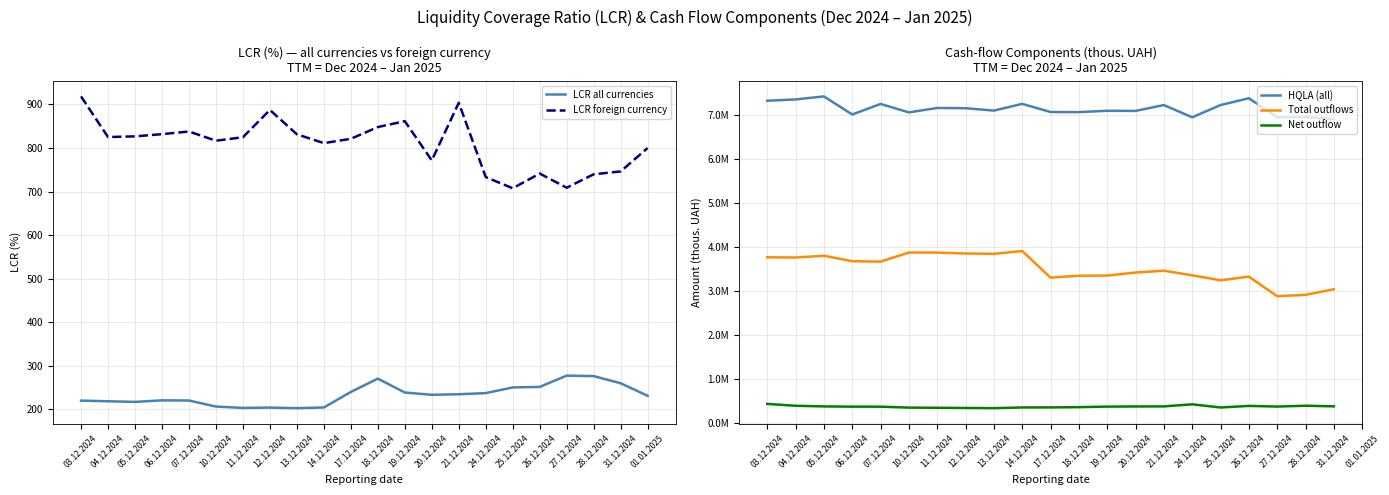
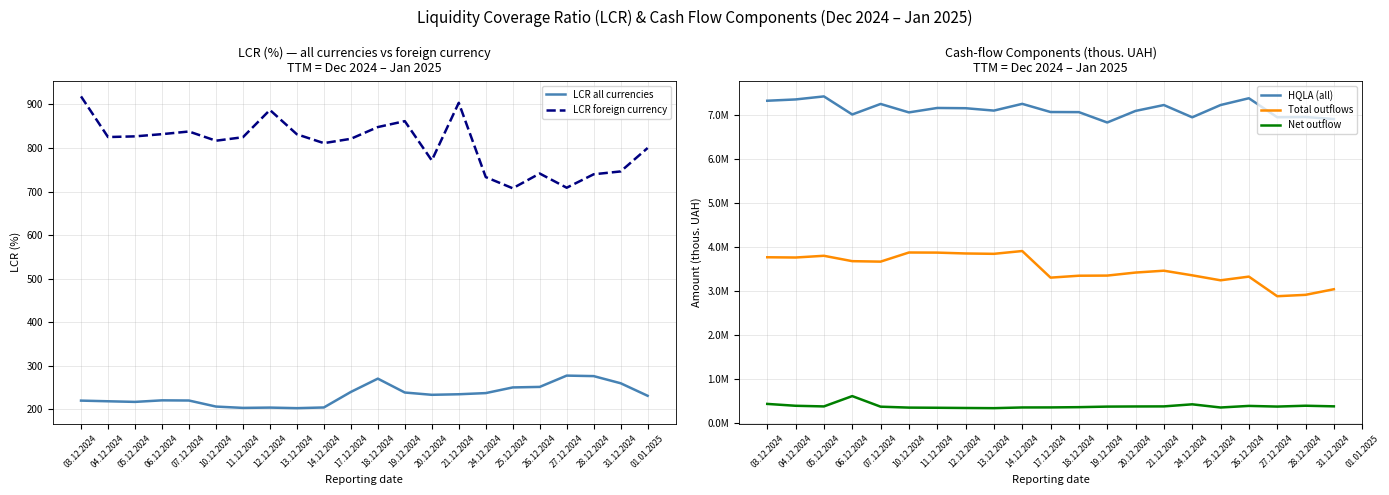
  {
    "LCR (%) — all currencies vs foreign currency TTM = Dec 2024 – Jan 2025": {
      "LCR all currencies": {
        "03.12.2024": 220,
        "04.12.2024": 220,
        "05.12.2024": 220,
        "06.12.2024": 220,
        "07.12.2024": 220,
        "10.12.2024": 210,
        "11.12.2024": 200,
        "12.12.2024": 200,
        "13.12.2024": 200,
        "14.12.2024": 200,
        "17.12.2024": 240,
        "18.12.2024": 270,
        "19.12.2024": 240,
        "20.12.2024": 230,
        "21.12.2024": 230,
        "24.12.2024": 240,
        "25.12.2024": 250,
        "26.12.2024": 250,
        "27.12.2024": 280,
        "28.12.2024": 280,
        "31.12.2024": 260,
        "01.01.2025": 230
      },
      "LCR foreign currency": {
        "03.12.2024": 920,
        "04.12.2024": 830,
        "05.12.2024": 830,
        "06.12.2024": 830,
        "07.12.2024": 840,
        "10.12.2024": 820,
        "11.12.2024": 820,
        "12.12.2024": 890,
        "13.12.2024": 830,
        "14.12.2024": 810,
        "17.12.2024": 820,
        "18.12.2024": 850,
        "19.12.2024": 860,
        "20.12.2024": 770,
        "21.12.2024": 900,
        "24.12.2024": 730,
        "25.12.2024": 710,
        "26.12.2024": 740,
        "27.12.2024": 710,
        "28.12.2024": 740,
        "31.12.2024": 750,
        "01.01.2025": 800
      }
    },
    "Cash-flow Components (thous. UAH) TTM = Dec 2024 – Jan 2025": {
      "HQLA (all)": {
        "03.12.2024": 7300000,
        "04.12.2024": 7300000,
        "05.12.2024": 7400000,
        "06.12.2024": 7000000,
        "07.12.2024": 7200000,
        "10.12.2024": 7100000,
        "11.12.2024": 7200000,
        "12.12.2024": 7100000,
        "13.12.2024": 7100000,
        "14.12.2024": 7200000,
        "17.12.2024": 7100000,
        "18.12.2024": 7100000,
-       "19.12.2024": 7100000,
+       "19.12.2024": 6800000,
        "20.12.2024": 7100000,
        "21.12.2024": 7200000,
        "24.12.2024": 6900000,
        "25.12.2024": 7200000,
        "26.12.2024": 7400000
      },
      "Total outflows": {
        "03.12.2024": 3800000,
        "04.12.2024": 3800000,
        "05.12.2024": 3800000,
        "06.12.2024": 3700000,
        "07.12.2024": 3700000,
        "10.12.2024": 3900000,
        "11.12.2024": 3900000,
        "12.12.2024": 3900000,
        "13.12.2024": 3800000,
        "14.12.2024": 3900000,
        "17.12.2024": 3300000,
        "18.12.2024": 3300000,
        "19.12.2024": 3400000,
        "20.12.2024": 3400000,
        "21.12.2024": 3500000,
        "24.12.2024": 3400000,
        "25.12.2024": 3200000,
        "26.12.2024": 3300000,
        "27.12.2024": 2900000,
        "28.12.2024": 2900000,
        "31.12.2024": 3000000
      },
      "Net outflow": {
        "03.12.2024": 400000,
        "04.12.2024": 400000,
        "05.12.2024": 400000,
-       "06.12.2024": 400000,
+       "06.12.2024": 600000,
        "07.12.2024": 400000,
        "10.12.2024": 400000,
        "11.12.2024": 400000,
        "12.12.2024": 300000,
        "13.12.2024": 300000,
        "14.12.2024": 400000,
        "17.12.2024": 400000,
        "18.12.2024": 400000,
        "19.12.2024": 400000,
        "20.12.2024": 400000,
        "21.12.2024": 400000,
        "24.12.2024": 400000,
        "25.12.2024": 400000,
        "26.12.2024": 400000,
        "27.12.2024": 400000,
        "28.12.2024": 400000,
        "31.12.2024": 400000
      }
    }
  }
